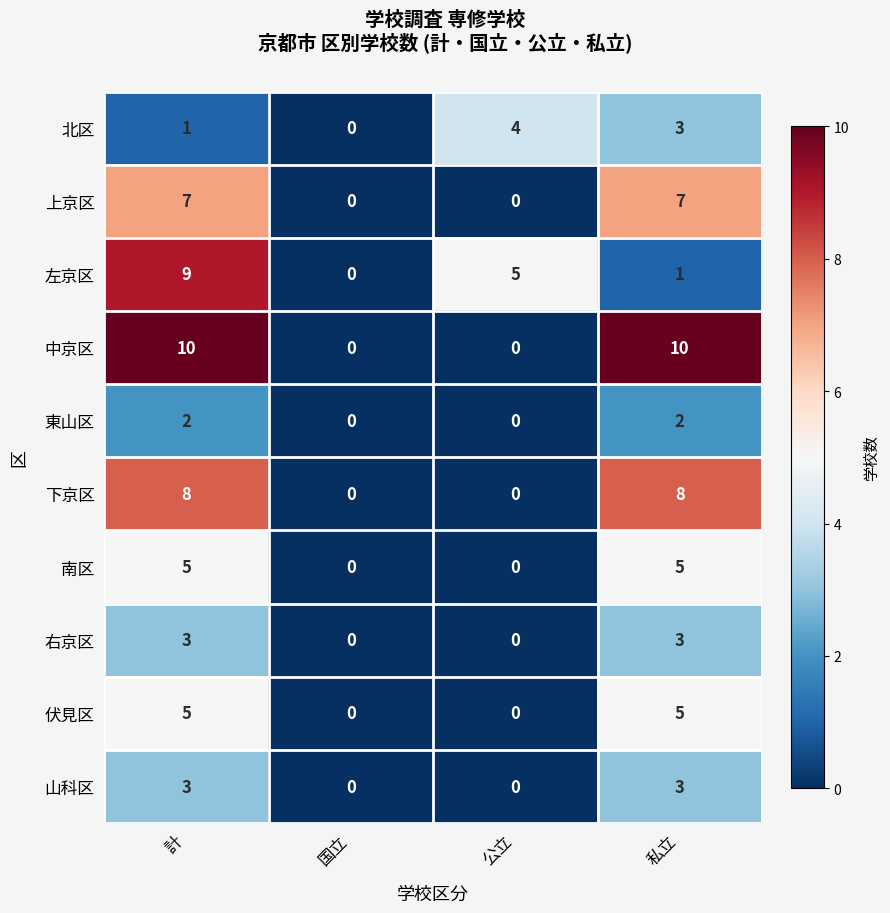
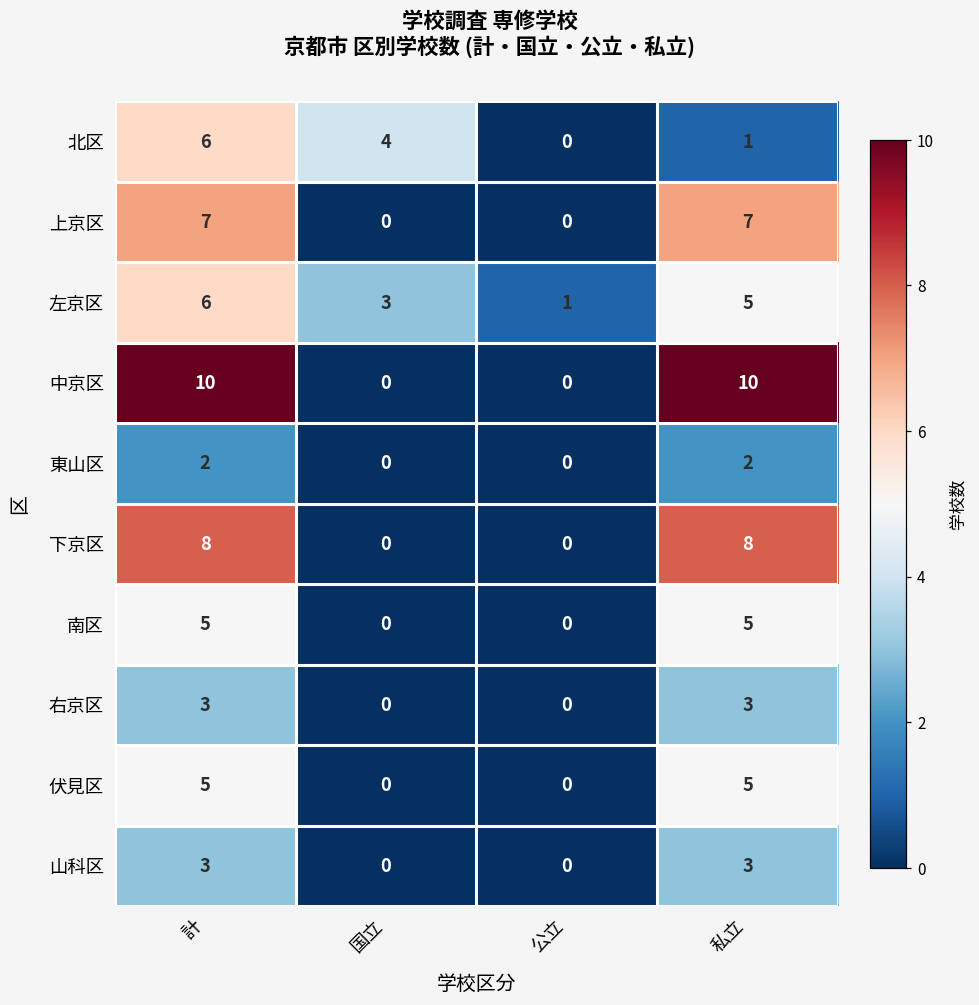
  {
    "北区": {
-     "計": 1,
-     "国立": 0,
-     "公立": 4,
-     "私立": 3
+     "計": 6,
+     "国立": 4,
+     "公立": 0,
+     "私立": 1
    },
    "上京区": {
      "計": 7,
      "国立": 0,
      "公立": 0,
      "私立": 7
    },
    "左京区": {
-     "計": 9,
-     "国立": 0,
-     "公立": 5,
-     "私立": 1
+     "計": 6,
+     "国立": 3,
+     "公立": 1,
+     "私立": 5
    },
    "中京区": {
      "計": 10,
      "国立": 0,
      "公立": 0,
      "私立": 10
    },
    "東山区": {
      "計": 2,
      "国立": 0,
      "公立": 0,
      "私立": 2
    },
    "下京区": {
      "計": 8,
      "国立": 0,
      "公立": 0,
      "私立": 8
    },
    "南区": {
      "計": 5,
      "国立": 0,
      "公立": 0,
      "私立": 5
    },
    "右京区": {
      "計": 3,
      "国立": 0,
      "公立": 0,
      "私立": 3
    },
    "伏見区": {
      "計": 5,
      "国立": 0,
      "公立": 0,
      "私立": 5
    },
    "山科区": {
      "計": 3,
      "国立": 0,
      "公立": 0,
      "私立": 3
    }
  }
